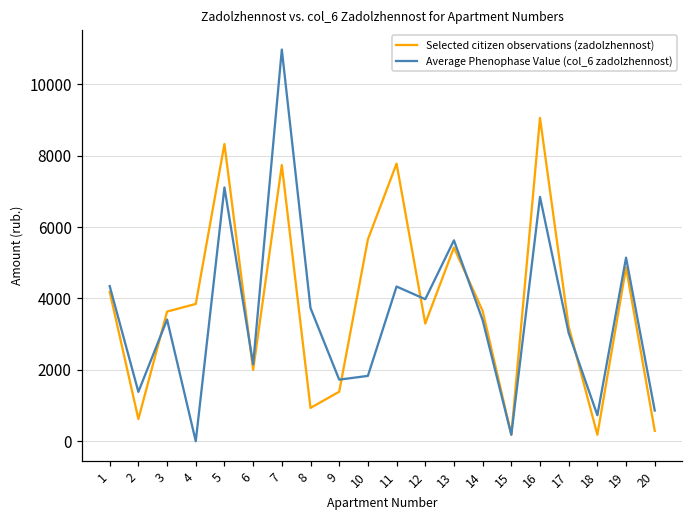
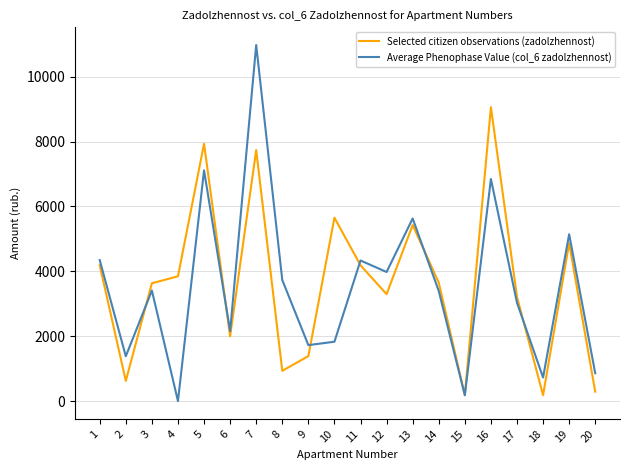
  {
    "Selected citizen observations (zadolzhennost)": {
      "1": 4200,
      "2": 600,
      "3": 3600,
      "4": 3800,
-     "5": 8300,
+     "5": 7900,
      "6": 2000,
      "7": 7700,
      "8": 900,
      "9": 1400,
      "10": 5700,
-     "11": 7800,
+     "11": 4200,
      "12": 3300,
      "13": 5400,
      "14": 3700,
      "16": 9100,
      "17": 3200,
      "18": 200,
      "19": 4900,
      "20": 300
    },
    "Average Phenophase Value (col_6 zadolzhennost)": {
      "1": 4300,
      "2": 1400,
      "3": 3400,
      "4": 0,
      "5": 7100,
      "6": 2200,
      "7": 11000,
      "8": 3700,
      "9": 1700,
      "10": 1800,
      "11": 4300,
      "12": 4000,
      "13": 5600,
      "14": 3400,
      "16": 6800,
      "17": 3000,
      "18": 700,
      "19": 5100,
      "20": 900
    }
  }
